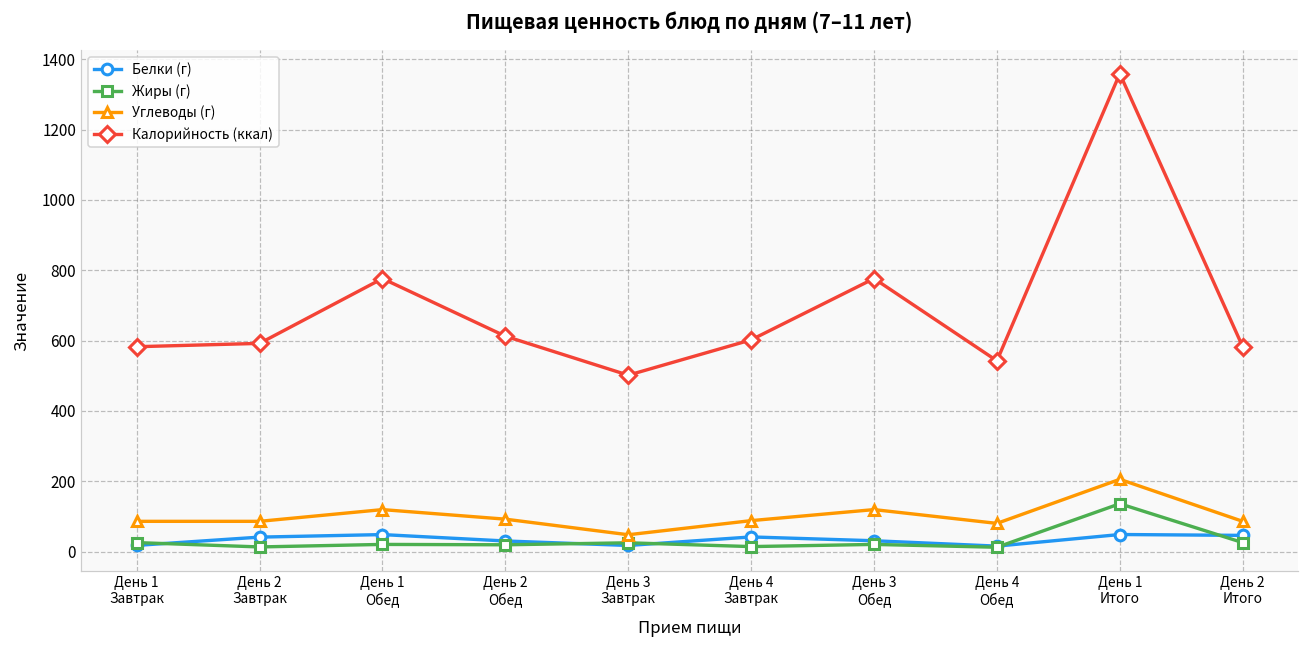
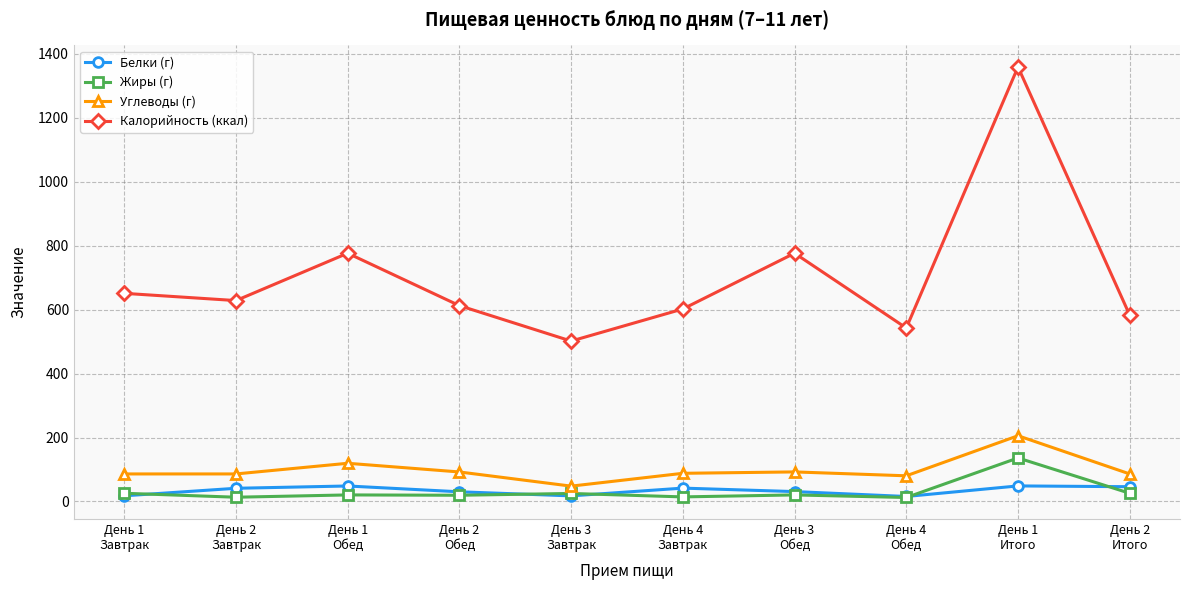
  {
    "Белки (г)": {
      "День 2 Завтрак": 40,
      "День 1 Обед": 50,
      "День 2 Обед": 30,
      "День 4 Завтрак": 40,
      "День 3 Обед": 30,
      "День 1 Итого": 50,
      "День 2 Итого": 50
    },
    "Жиры (г)": {
      "День 2 Завтрак": 10,
      "День 1 Обед": 20,
      "День 2 Обед": 20,
      "День 4 Завтрак": 10,
      "День 3 Обед": 20,
      "День 1 Итого": 140,
      "День 2 Итого": 30
    },
    "Углеводы (г)": {
      "День 1 Завтрак": 90,
      "День 2 Завтрак": 90,
      "День 1 Обед": 120,
      "День 2 Обед": 90,
      "День 3 Завтрак": 50,
      "День 4 Завтрак": 90,
-     "День 3 Обед": 120,
+     "День 3 Обед": 90,
      "День 4 Обед": 80,
      "День 1 Итого": 210,
      "День 2 Итого": 90
    },
    "Калорийность (ккал)": {
-     "День 1 Завтрак": 580,
-     "День 2 Завтрак": 590,
+     "День 1 Завтрак": 650,
+     "День 2 Завтрак": 630,
      "День 1 Обед": 780,
      "День 2 Обед": 610,
      "День 3 Завтрак": 500,
      "День 4 Завтрак": 600,
      "День 3 Обед": 780,
      "День 4 Обед": 540,
      "День 1 Итого": 1360,
      "День 2 Итого": 580
    }
  }
